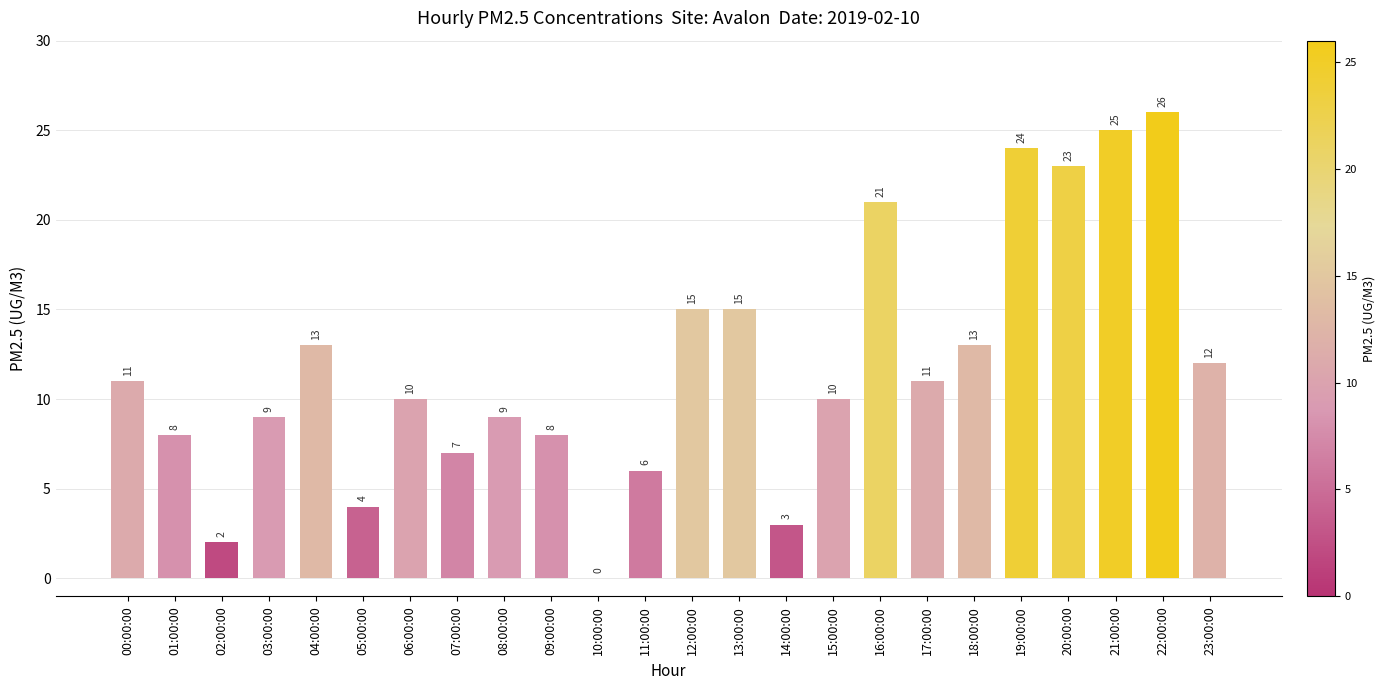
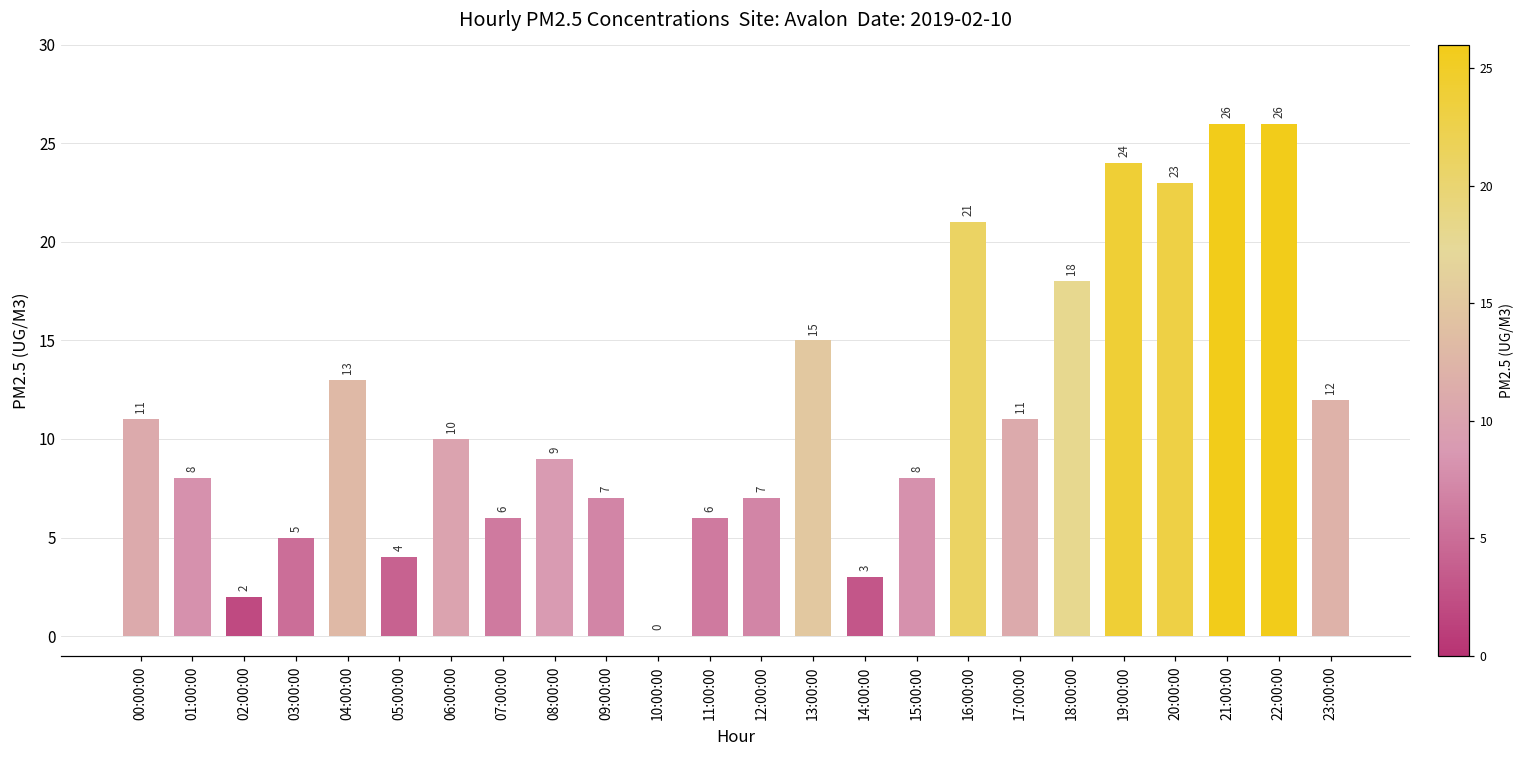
  {
    "00:00:00": 11,
    "01:00:00": 8,
    "02:00:00": 2,
-   "03:00:00": 9,
+   "03:00:00": 5,
    "04:00:00": 13,
    "05:00:00": 4,
    "06:00:00": 10,
-   "07:00:00": 7,
+   "07:00:00": 6,
    "08:00:00": 9,
-   "09:00:00": 8,
+   "09:00:00": 7,
    "10:00:00": 0,
    "11:00:00": 6,
-   "12:00:00": 15,
+   "12:00:00": 7,
    "13:00:00": 15,
    "14:00:00": 3,
-   "15:00:00": 10,
+   "15:00:00": 8,
    "16:00:00": 21,
    "17:00:00": 11,
-   "18:00:00": 13,
+   "18:00:00": 18,
    "19:00:00": 24,
    "20:00:00": 23,
-   "21:00:00": 25,
+   "21:00:00": 26,
    "22:00:00": 26,
    "23:00:00": 12
  }
